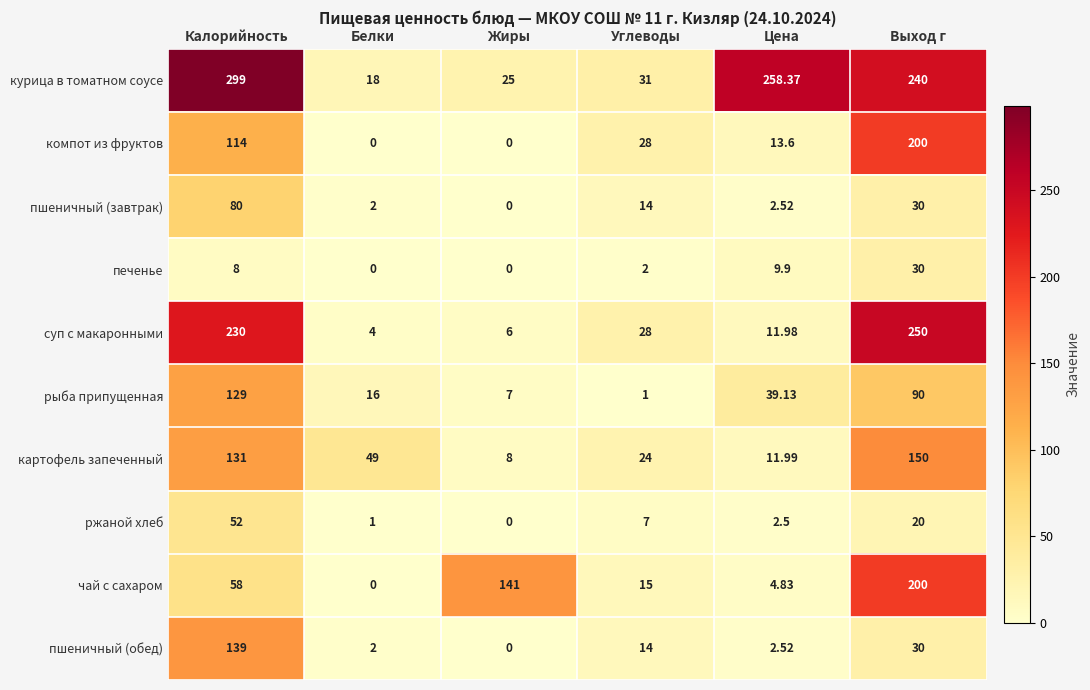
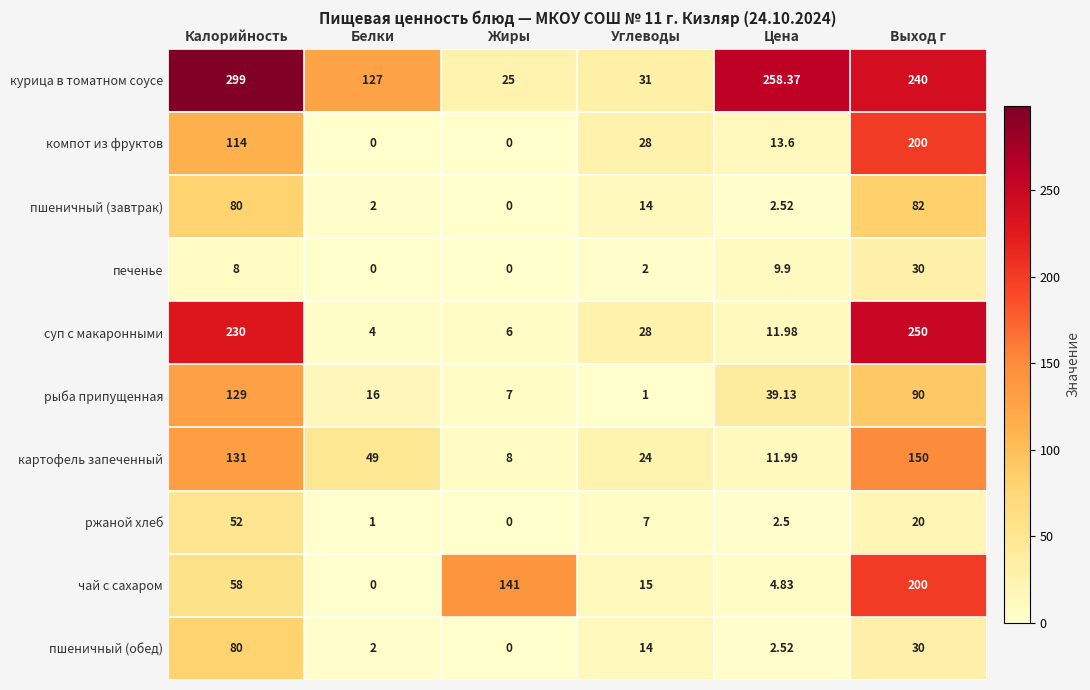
  {
    "курица в томатном соусе": {
      "Калорийность": 299,
-     "Белки": 18,
+     "Белки": 127,
      "Жиры": 25,
      "Углеводы": 31,
      "Цена": 258.37,
      "Выход г": 240
    },
    "компот из фруктов": {
      "Калорийность": 114,
      "Белки": 0,
      "Жиры": 0,
      "Углеводы": 28,
      "Цена": 13.6,
      "Выход г": 200
    },
    "пшеничный (завтрак)": {
      "Калорийность": 80,
      "Белки": 2,
      "Жиры": 0,
      "Углеводы": 14,
      "Цена": 2.52,
-     "Выход г": 30
+     "Выход г": 82
    },
    "печенье": {
      "Калорийность": 8,
      "Белки": 0,
      "Жиры": 0,
      "Углеводы": 2,
      "Цена": 9.9,
      "Выход г": 30
    },
    "суп с макаронными": {
      "Калорийность": 230,
      "Белки": 4,
      "Жиры": 6,
      "Углеводы": 28,
      "Цена": 11.98,
      "Выход г": 250
    },
    "рыба припущенная": {
      "Калорийность": 129,
      "Белки": 16,
      "Жиры": 7,
      "Углеводы": 1,
      "Цена": 39.13,
      "Выход г": 90
    },
    "картофель запеченный": {
      "Калорийность": 131,
      "Белки": 49,
      "Жиры": 8,
      "Углеводы": 24,
      "Цена": 11.99,
      "Выход г": 150
    },
    "ржаной хлеб": {
      "Калорийность": 52,
      "Белки": 1,
      "Жиры": 0,
      "Углеводы": 7,
      "Цена": 2.5,
      "Выход г": 20
    },
    "чай с сахаром": {
      "Калорийность": 58,
      "Белки": 0,
      "Жиры": 141,
      "Углеводы": 15,
      "Цена": 4.83,
      "Выход г": 200
    },
    "пшеничный (обед)": {
-     "Калорийность": 139,
+     "Калорийность": 80,
      "Белки": 2,
      "Жиры": 0,
      "Углеводы": 14,
      "Цена": 2.52,
      "Выход г": 30
    }
  }
